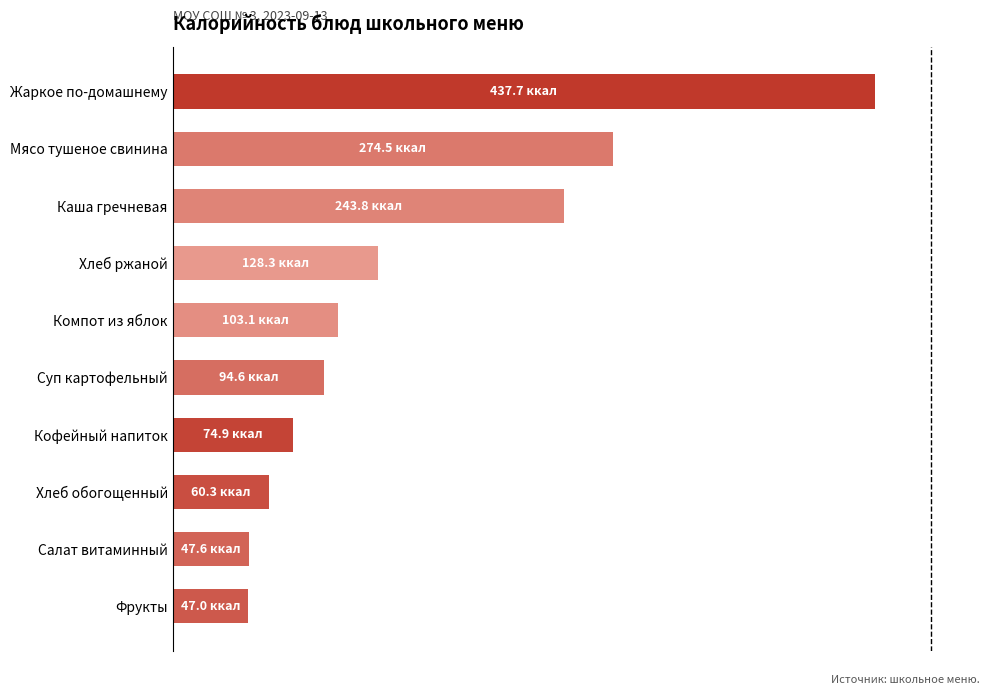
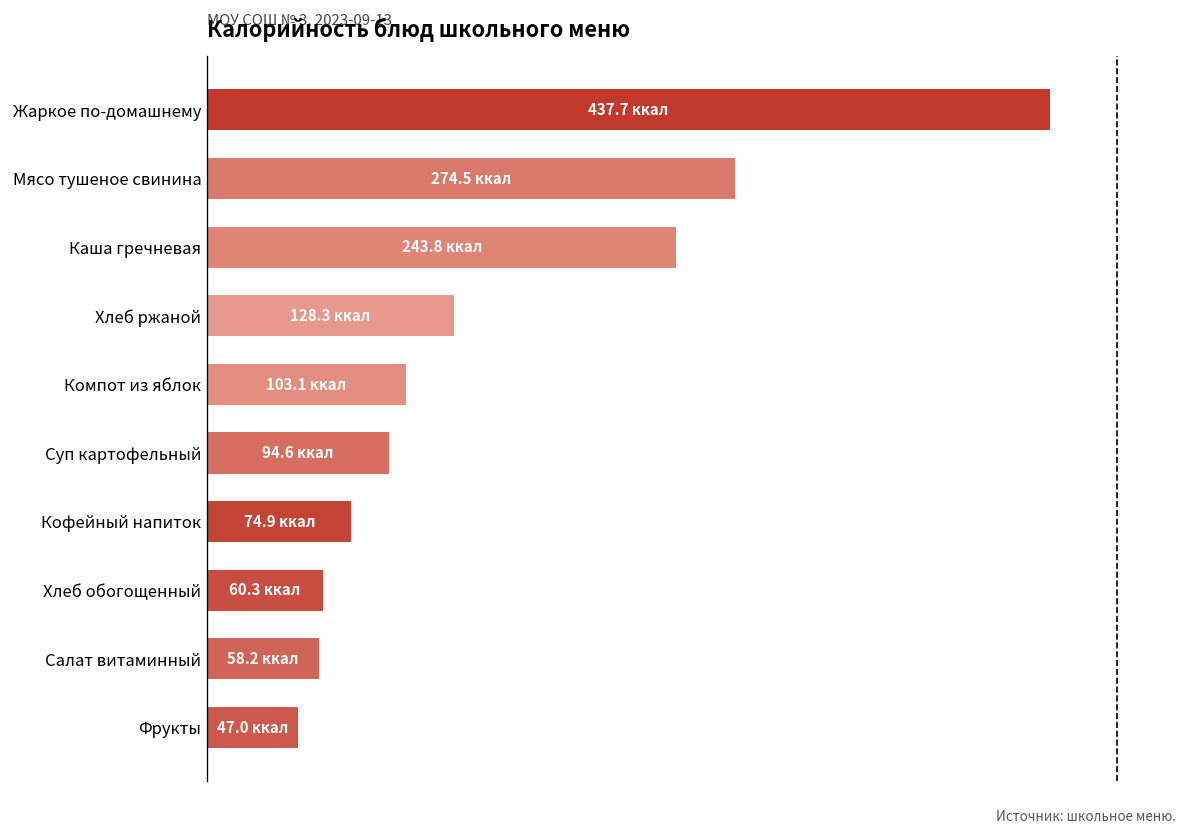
  {
    "Жаркое по-домашнему": 437.7,
    "Мясо тушеное свинина": 274.5,
    "Каша гречневая": 243.8,
    "Хлеб ржаной": 128.3,
    "Компот из яблок": 103.1,
    "Суп картофельный": 94.6,
    "Кофейный напиток": 74.9,
    "Хлеб обогощенный": 60.3,
-   "Салат витаминный": 47.6,
+   "Салат витаминный": 58.2,
    "Фрукты": 47.0
  }
